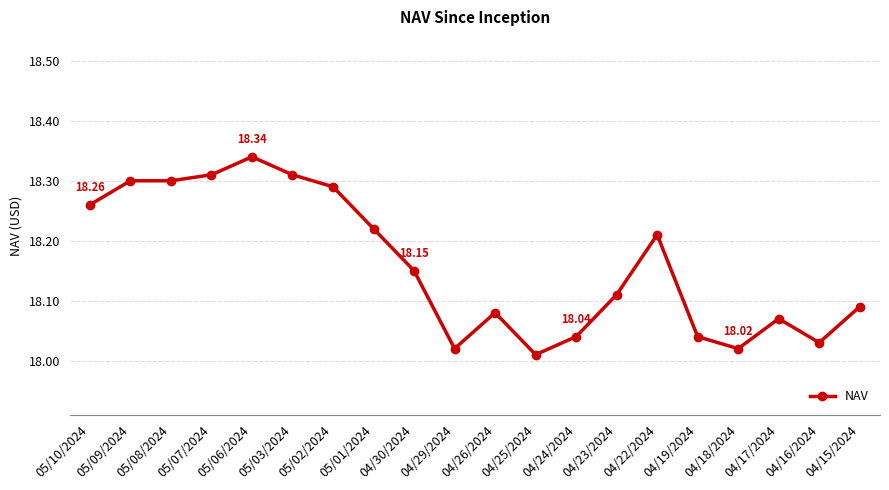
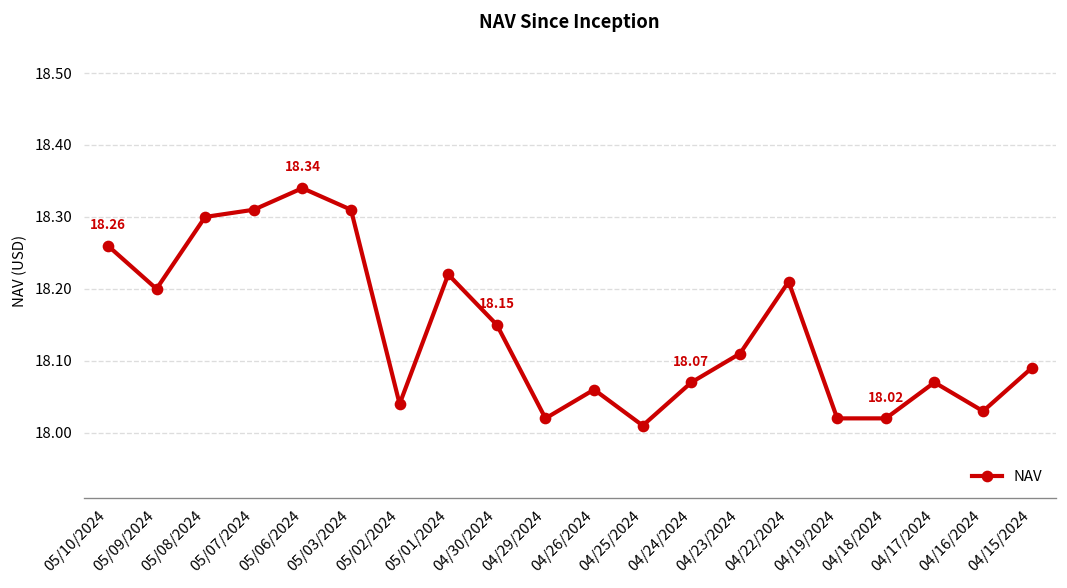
  {
    "05/10/2024": 18.26,
-   "05/09/2024": 18.3,
+   "05/09/2024": 18.2,
    "05/06/2024": 18.34,
-   "05/02/2024": 18.29,
+   "05/02/2024": 18.04,
    "04/30/2024": 18.15,
-   "04/26/2024": 18.08,
-   "04/24/2024": 18.04,
-   "04/19/2024": 18.04,
+   "04/26/2024": 18.06,
+   "04/24/2024": 18.07,
+   "04/19/2024": 18.02,
    "04/18/2024": 18.02
  }
